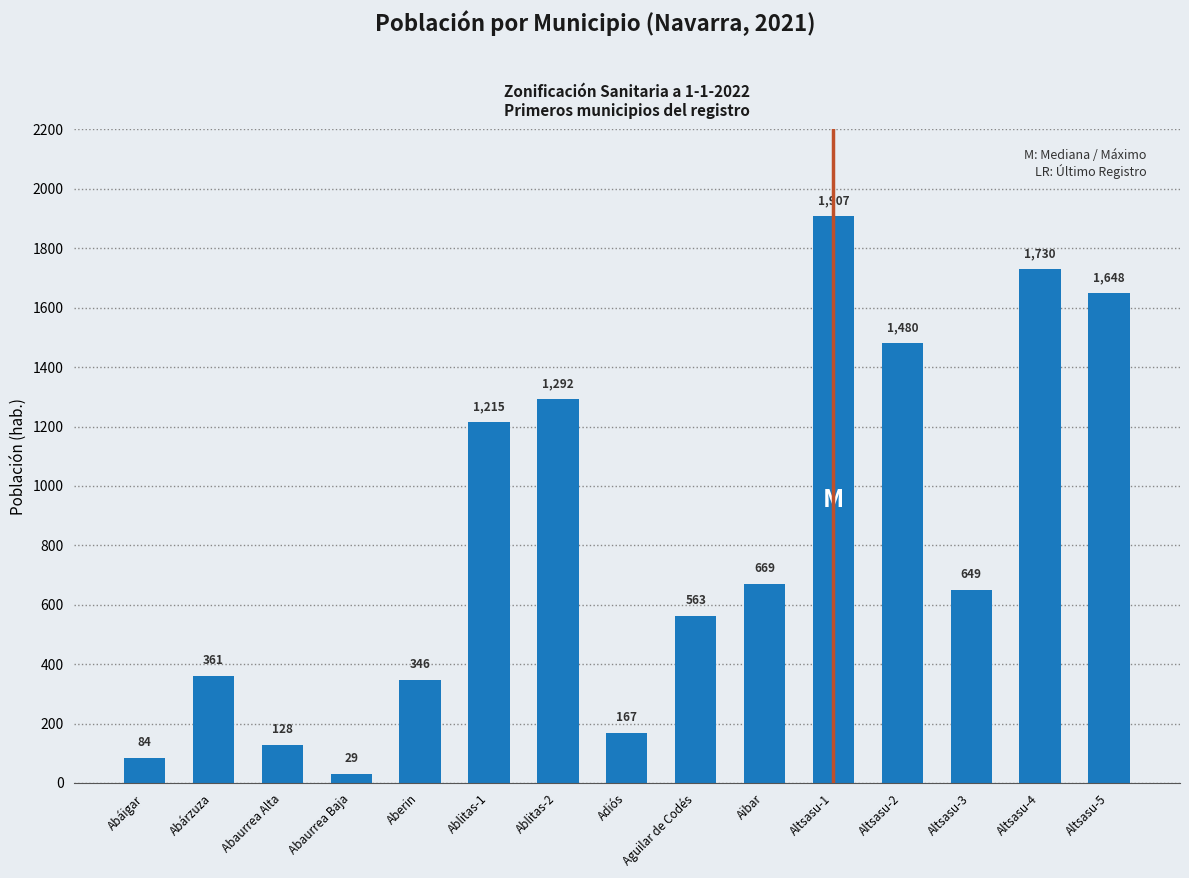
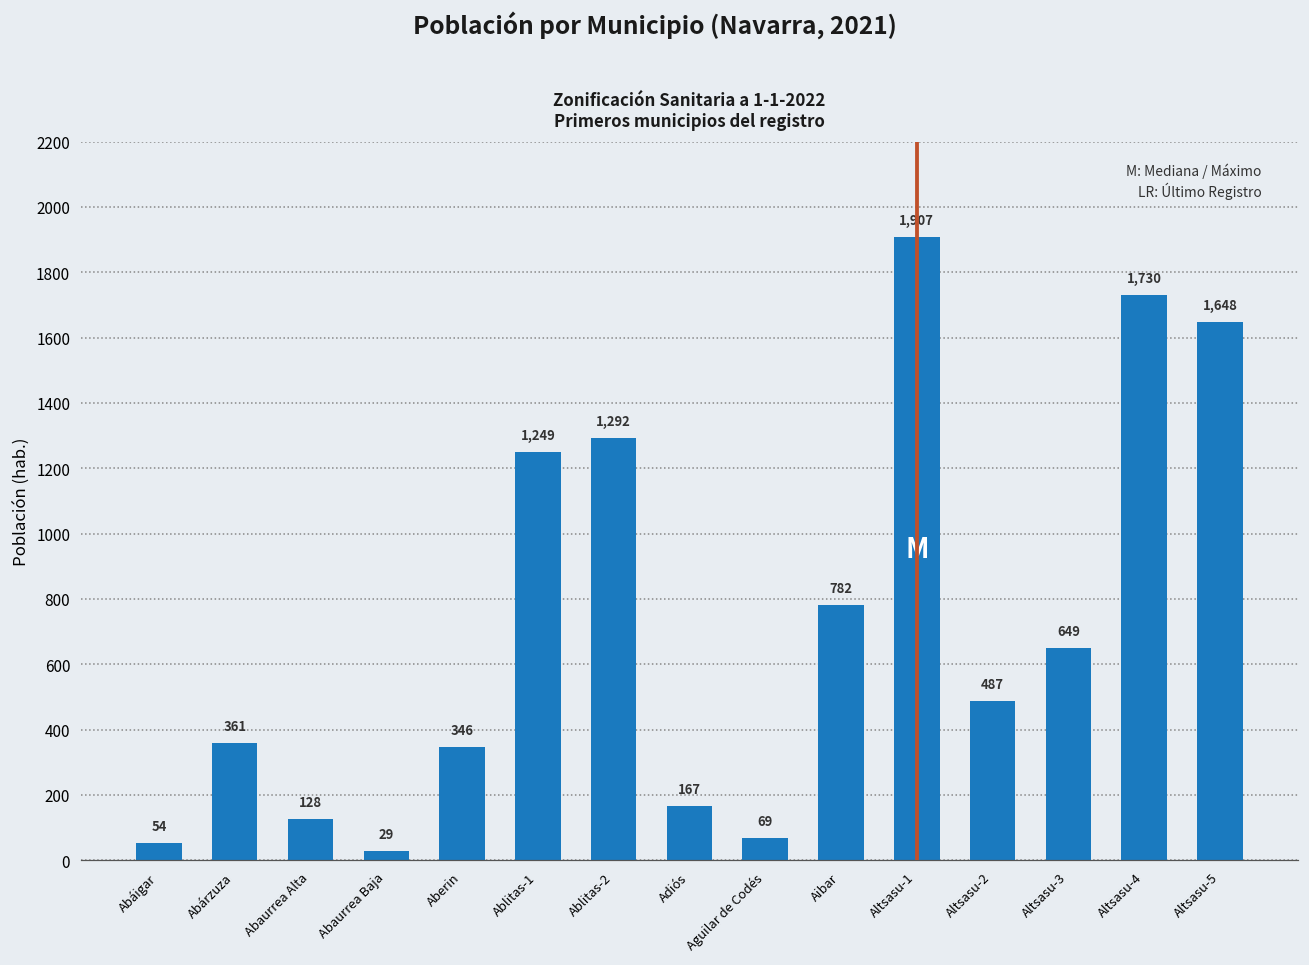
  {
-   "Abáigar": "84",
+   "Abáigar": "54",
    "Abárzuza": "361",
    "Abaurrea Alta": "128",
    "Abaurrea Baja": "29",
    "Aberin": "346",
-   "Ablitas-1": "1,215",
+   "Ablitas-1": "1,249",
    "Ablitas-2": "1,292",
    "Adiós": "167",
-   "Aguilar de Codés": "563",
-   "Aibar": "669",
+   "Aguilar de Codés": "69",
+   "Aibar": "782",
    "Altsasu-1": "1,907",
-   "Altsasu-2": "1,480",
+   "Altsasu-2": "487",
    "Altsasu-3": "649",
    "Altsasu-4": "1,730",
    "Altsasu-5": "1,648"
  }
